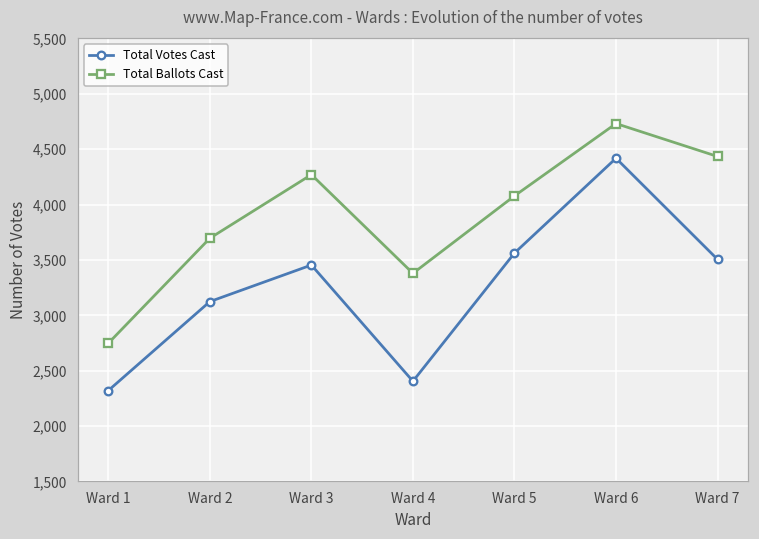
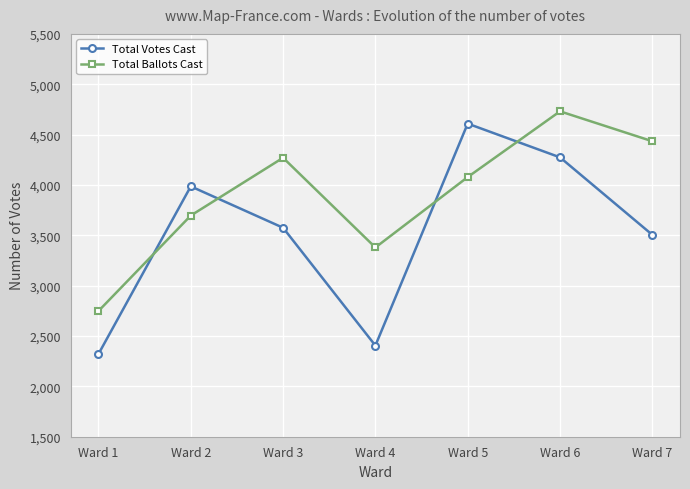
  {
    "Total Votes Cast": {
      "Ward 1": "2,320",
-     "Ward 2": "3,120",
-     "Ward 3": "3,450",
+     "Ward 2": "3,990",
+     "Ward 3": "3,580",
      "Ward 4": "2,410",
-     "Ward 5": "3,560",
-     "Ward 6": "4,420",
+     "Ward 5": "4,610",
+     "Ward 6": "4,270",
      "Ward 7": "3,510"
    },
    "Total Ballots Cast": {
      "Ward 1": "2,750",
      "Ward 2": "3,700",
      "Ward 3": "4,270",
      "Ward 4": "3,380",
      "Ward 5": "4,080",
      "Ward 6": "4,730",
      "Ward 7": "4,430"
    }
  }
